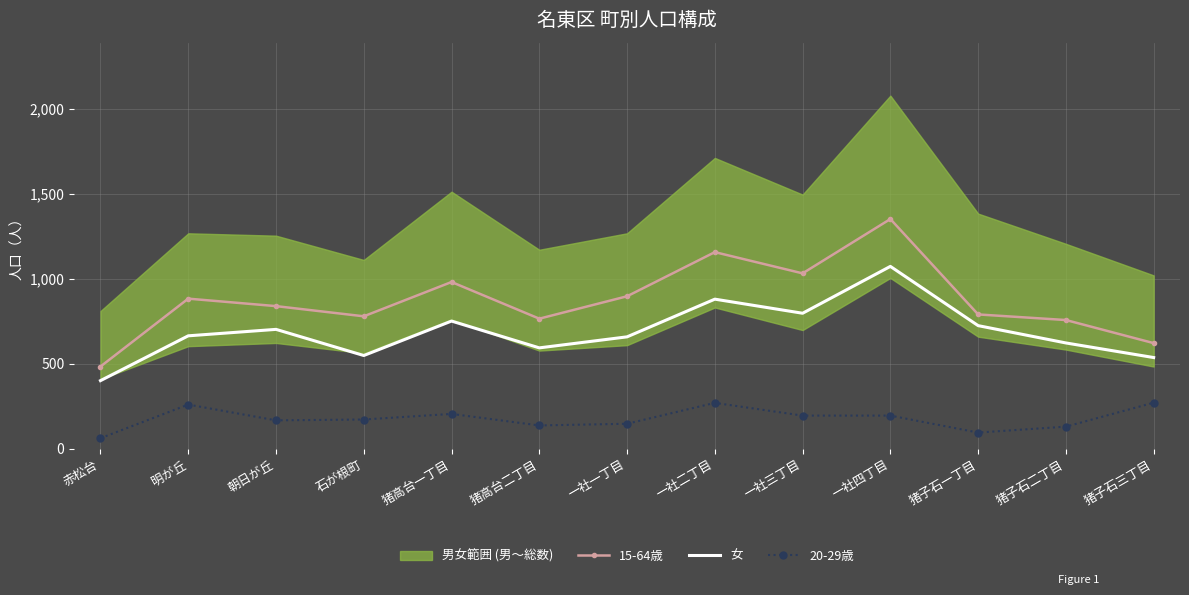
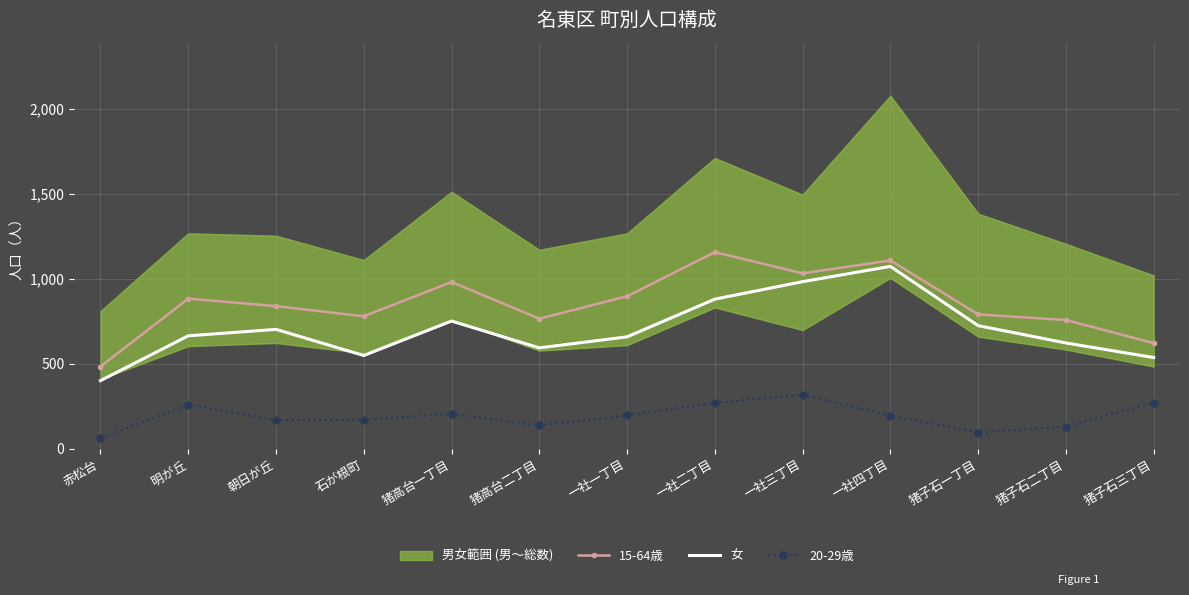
  {
    "15-64歳": {
      "赤松台": "480",
      "明が丘": "880",
      "朝日が丘": "840",
      "石が根町": "780",
      "猪高台一丁目": "980",
      "猪高台二丁目": "770",
      "一社一丁目": "900",
      "一社二丁目": "1,160",
      "一社三丁目": "1,030",
-     "一社四丁目": "1,350",
+     "一社四丁目": "1,110",
      "猪子石一丁目": "790",
      "猪子石二丁目": "760",
      "猪子石三丁目": "620"
    },
    "女": {
      "赤松台": "400",
      "明が丘": "670",
      "朝日が丘": "700",
      "石が根町": "550",
      "猪高台一丁目": "750",
      "猪高台二丁目": "590",
      "一社一丁目": "660",
      "一社二丁目": "880",
-     "一社三丁目": "800",
+     "一社三丁目": "980",
      "一社四丁目": "1,070",
      "猪子石一丁目": "730",
      "猪子石二丁目": "620",
      "猪子石三丁目": "540"
    },
    "20-29歳": {
      "赤松台": "60",
      "明が丘": "260",
      "朝日が丘": "170",
      "石が根町": "170",
      "猪高台一丁目": "210",
      "猪高台二丁目": "140",
-     "一社一丁目": "150",
+     "一社一丁目": "200",
      "一社二丁目": "270",
-     "一社三丁目": "200",
+     "一社三丁目": "320",
      "一社四丁目": "200",
      "猪子石一丁目": "100",
      "猪子石二丁目": "130",
      "猪子石三丁目": "270"
    }
  }
